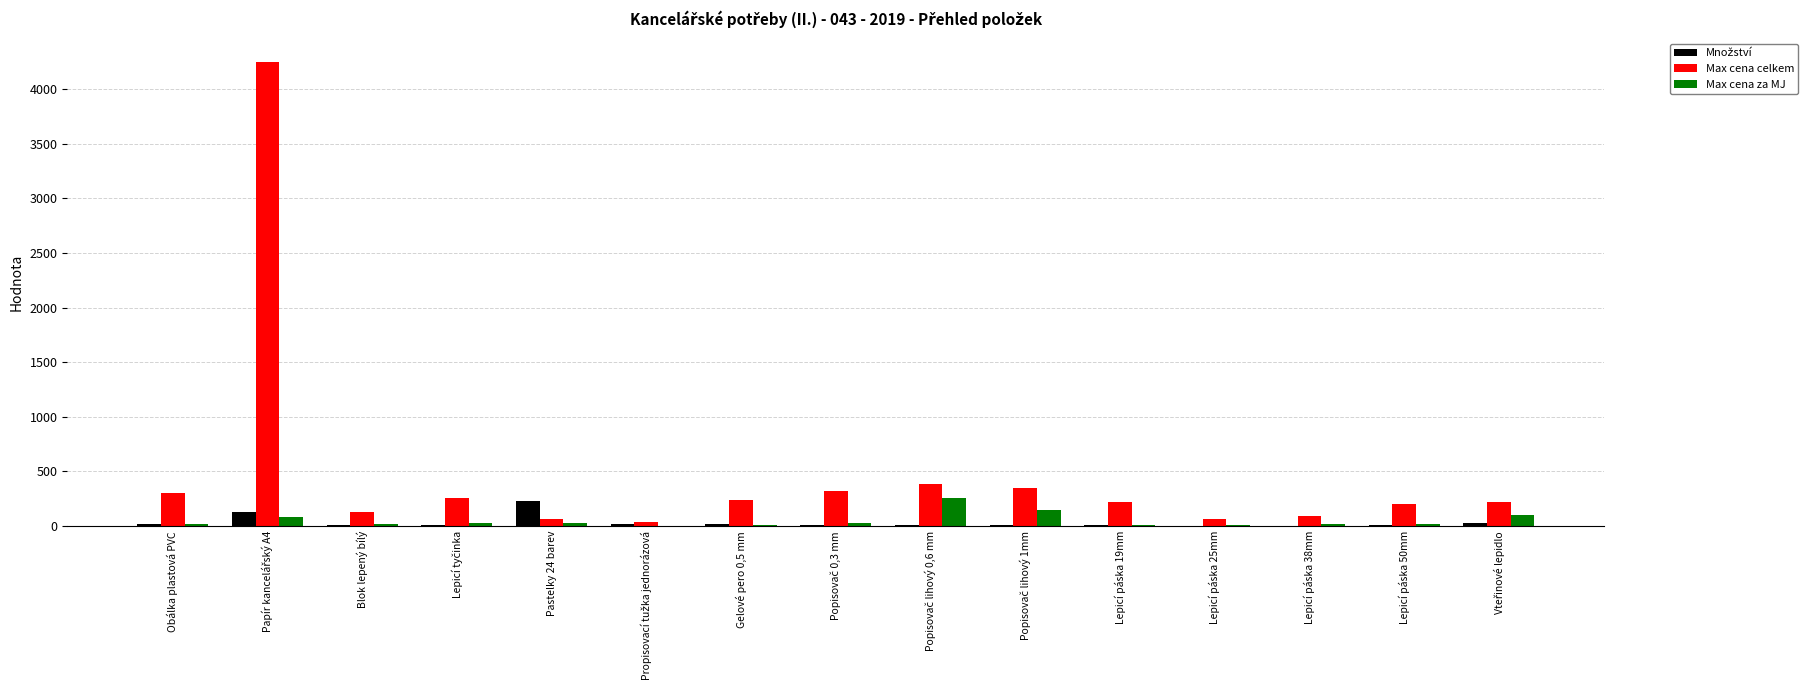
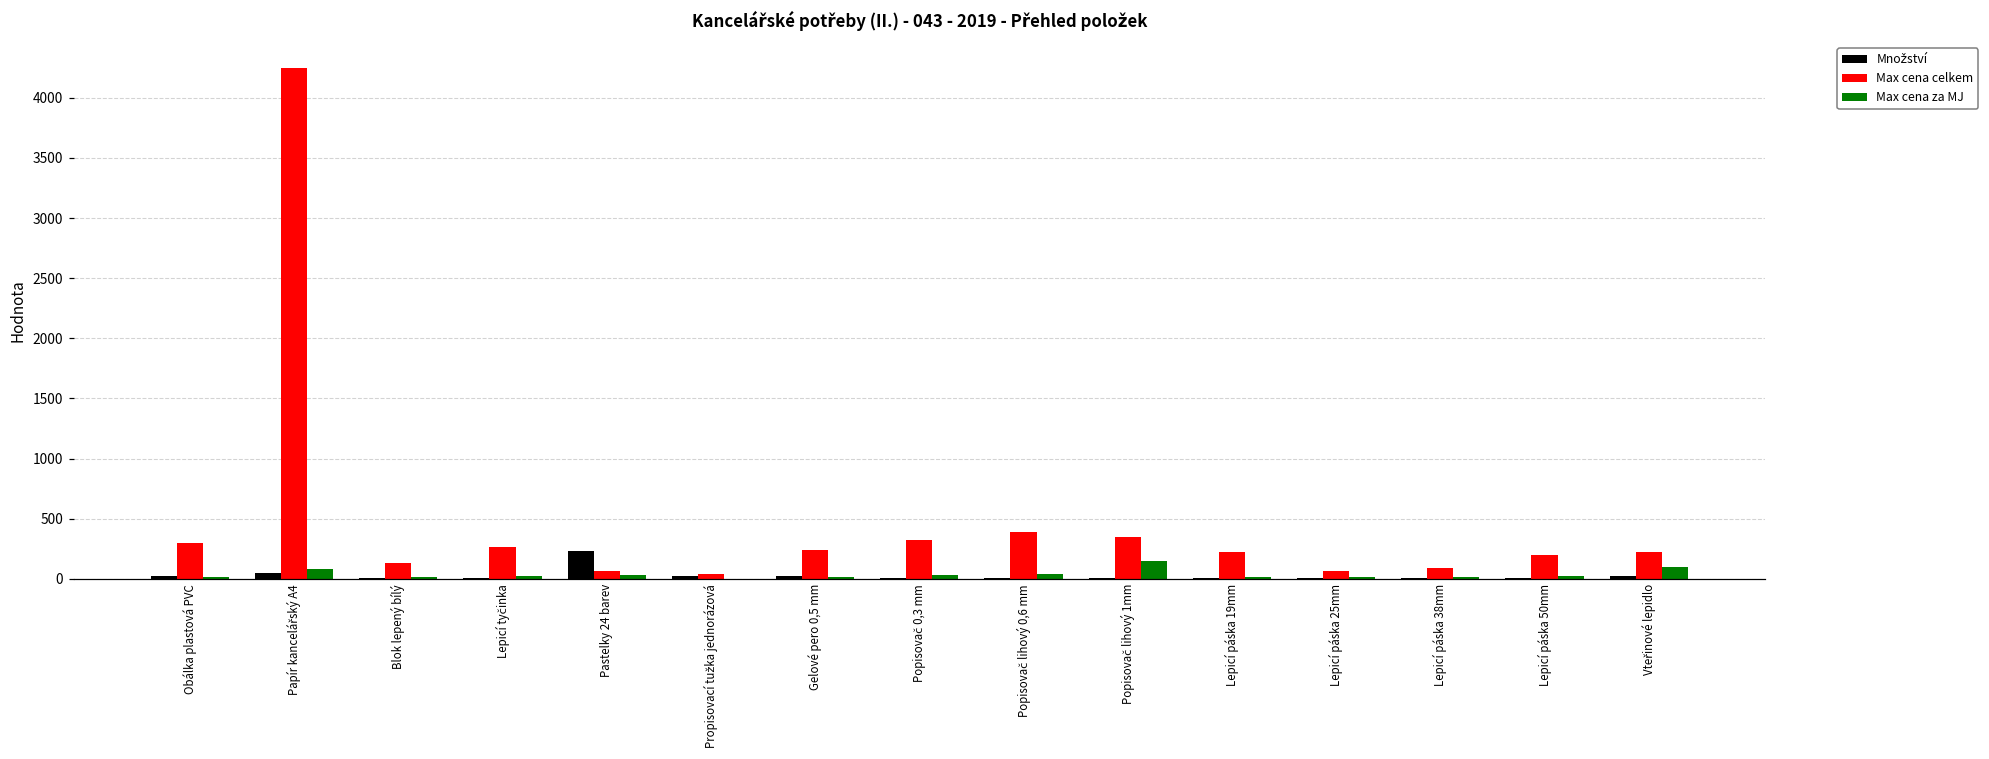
  {
    "Množství": {
-     "Papír kancelářský A4": 130,
+     "Papír kancelářský A4": 50,
      "Pastelky 24 barev": 230,
      "Vteřinové lepidlo": 30
    },
    "Max cena celkem": {
      "Obálka plastová PVC": 300,
      "Papír kancelářský A4": 4250,
      "Blok lepený bílý": 130,
      "Lepicí tyčinka": 260,
      "Pastelky 24 barev": 70,
      "Propisovací tužka jednorázová": 40,
      "Gelové pero 0,5 mm": 240,
      "Popisovač 0,3 mm": 320,
      "Popisovač lihový 0,6 mm": 390,
      "Popisovač lihový 1mm": 350,
      "Lepicí páska 19mm": 230,
      "Lepicí páska 25mm": 70,
      "Lepicí páska 38mm": 90,
      "Lepicí páska 50mm": 200,
      "Vteřinové lepidlo": 230
    },
    "Max cena za MJ": {
      "Papír kancelářský A4": 90,
      "Lepicí tyčinka": 30,
      "Pastelky 24 barev": 30,
      "Popisovač 0,3 mm": 30,
-     "Popisovač lihový 0,6 mm": 250,
+     "Popisovač lihový 0,6 mm": 40,
      "Popisovač lihový 1mm": 150,
      "Vteřinové lepidlo": 100
    }
  }
